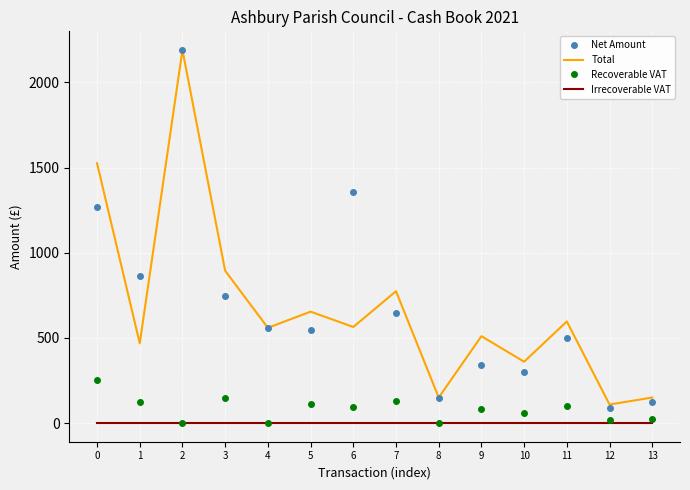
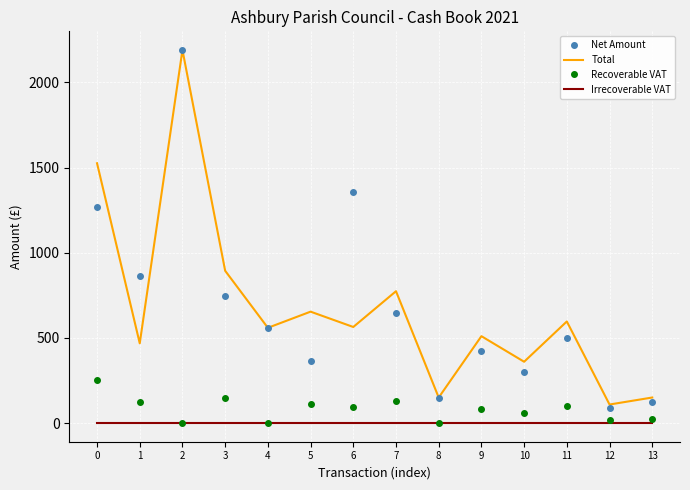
  {
    "Net Amount": {
      "0": 1270,
      "1": 870,
      "3": 750,
-     "5": 550,
+     "5": 360,
      "6": 1360,
      "7": 650,
-     "9": 340,
+     "9": 430,
      "10": 300,
      "11": 500,
      "12": 90,
      "13": 130
    },
    "Total": {
      "0": 1530,
      "1": 470,
      "3": 890,
      "5": 650,
      "6": 560,
      "7": 770,
      "9": 510,
      "10": 360,
      "11": 600,
      "12": 110,
      "13": 150
    },
    "Recoverable VAT": {
      "0": 250,
      "1": 130,
      "3": 150,
      "5": 110,
      "6": 90,
      "7": 130,
      "9": 90,
      "10": 60,
      "11": 100,
      "12": 20,
      "13": 30
    },
    "Irrecoverable VAT": {
      "0": 0,
      "1": 0,
      "3": 0,
      "5": 0,
      "6": 0,
      "7": 0,
      "9": 0,
      "10": 0,
      "11": 0,
      "12": 0,
      "13": 0
    }
  }
